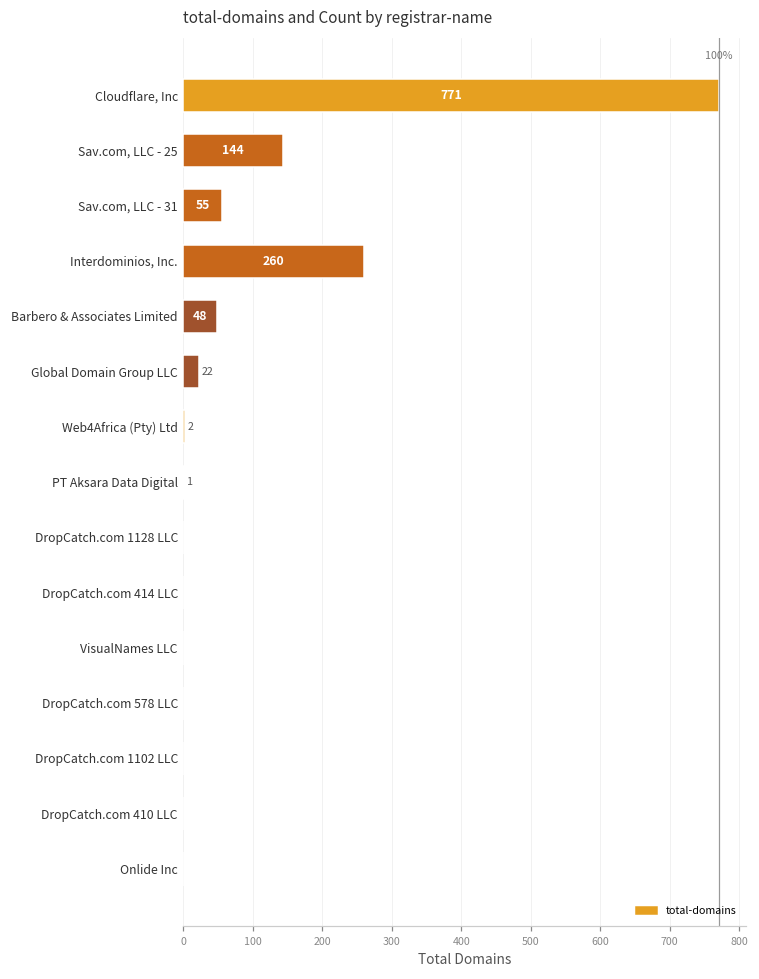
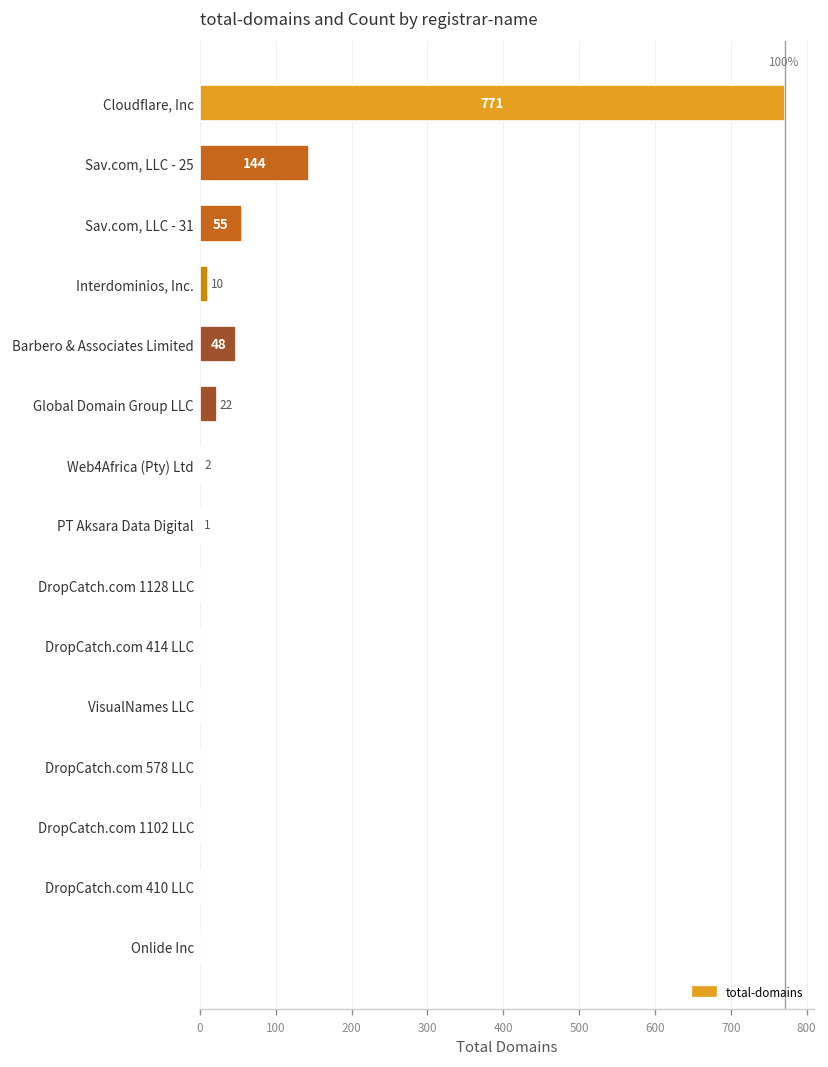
  {
    "Cloudflare, Inc": 771,
    "Sav.com, LLC - 25": 144,
    "Sav.com, LLC - 31": 55,
-   "Interdominios, Inc.": 260,
+   "Interdominios, Inc.": 10,
    "Barbero & Associates Limited": 48,
    "Global Domain Group LLC": 22,
    "Web4Africa (Pty) Ltd": 2,
    "PT Aksara Data Digital": 1
  }
